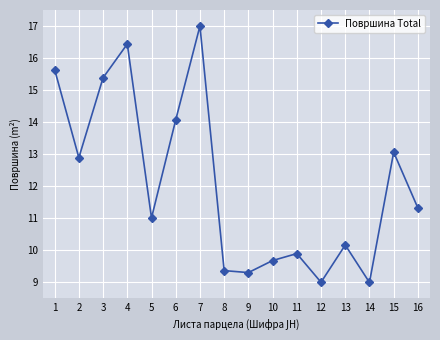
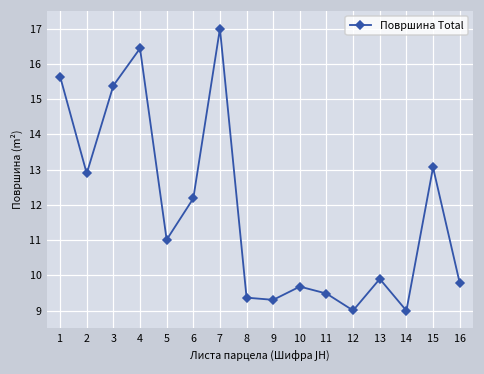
  {
    "1": 15.6,
    "2": 12.9,
    "3": 15.4,
    "4": 16.4,
    "5": 11.0,
-   "6": 14.1,
+   "6": 12.2,
    "7": 17.0,
    "8": 9.4,
    "9": 9.3,
    "10": 9.7,
-   "11": 9.9,
+   "11": 9.5,
    "12": 9.0,
-   "13": 10.2,
+   "13": 9.9,
    "14": 9.0,
    "15": 13.1,
-   "16": 11.3
+   "16": 9.8
  }
